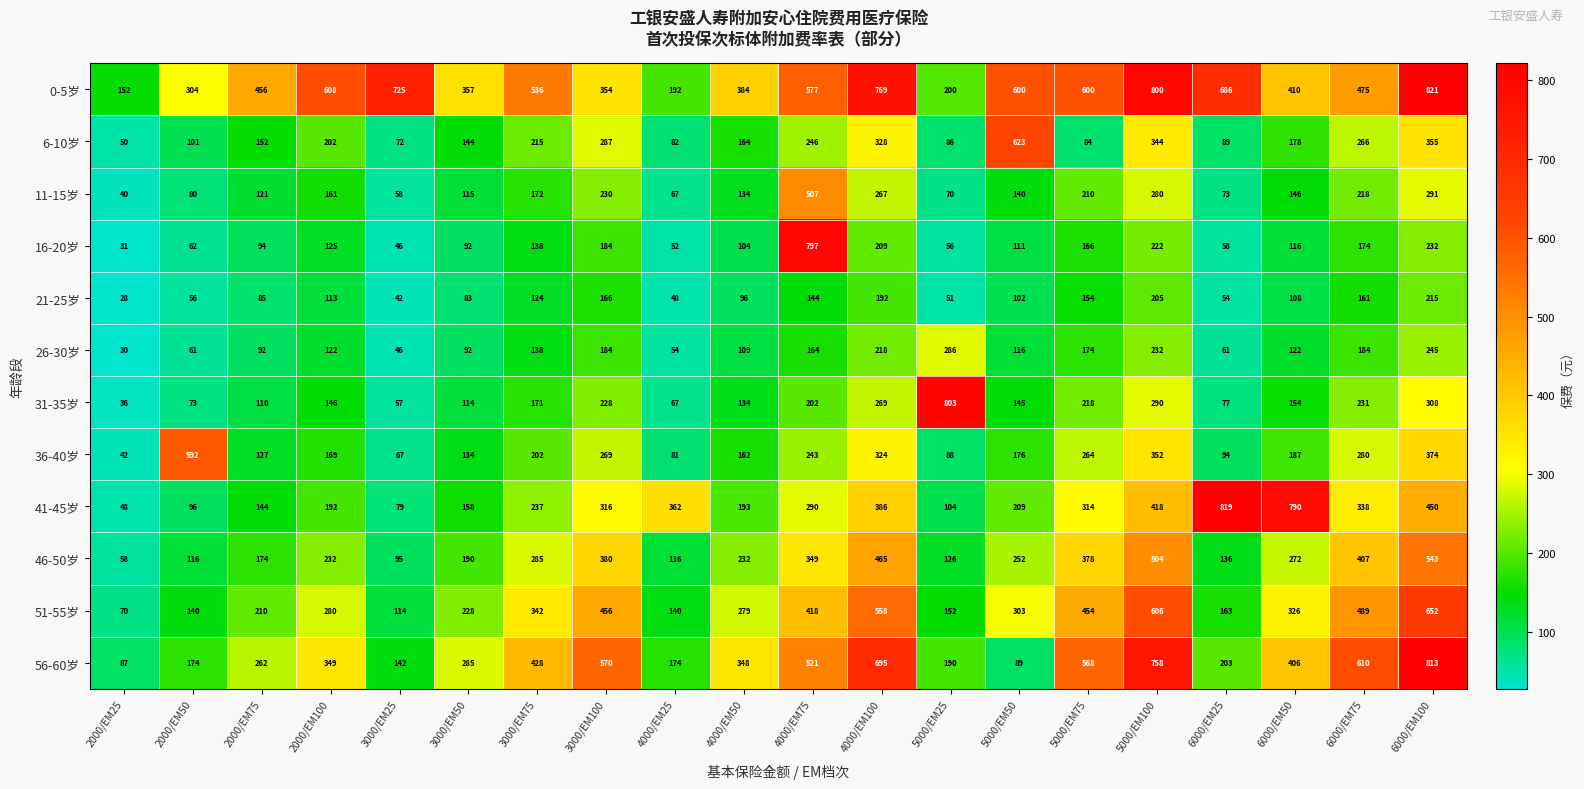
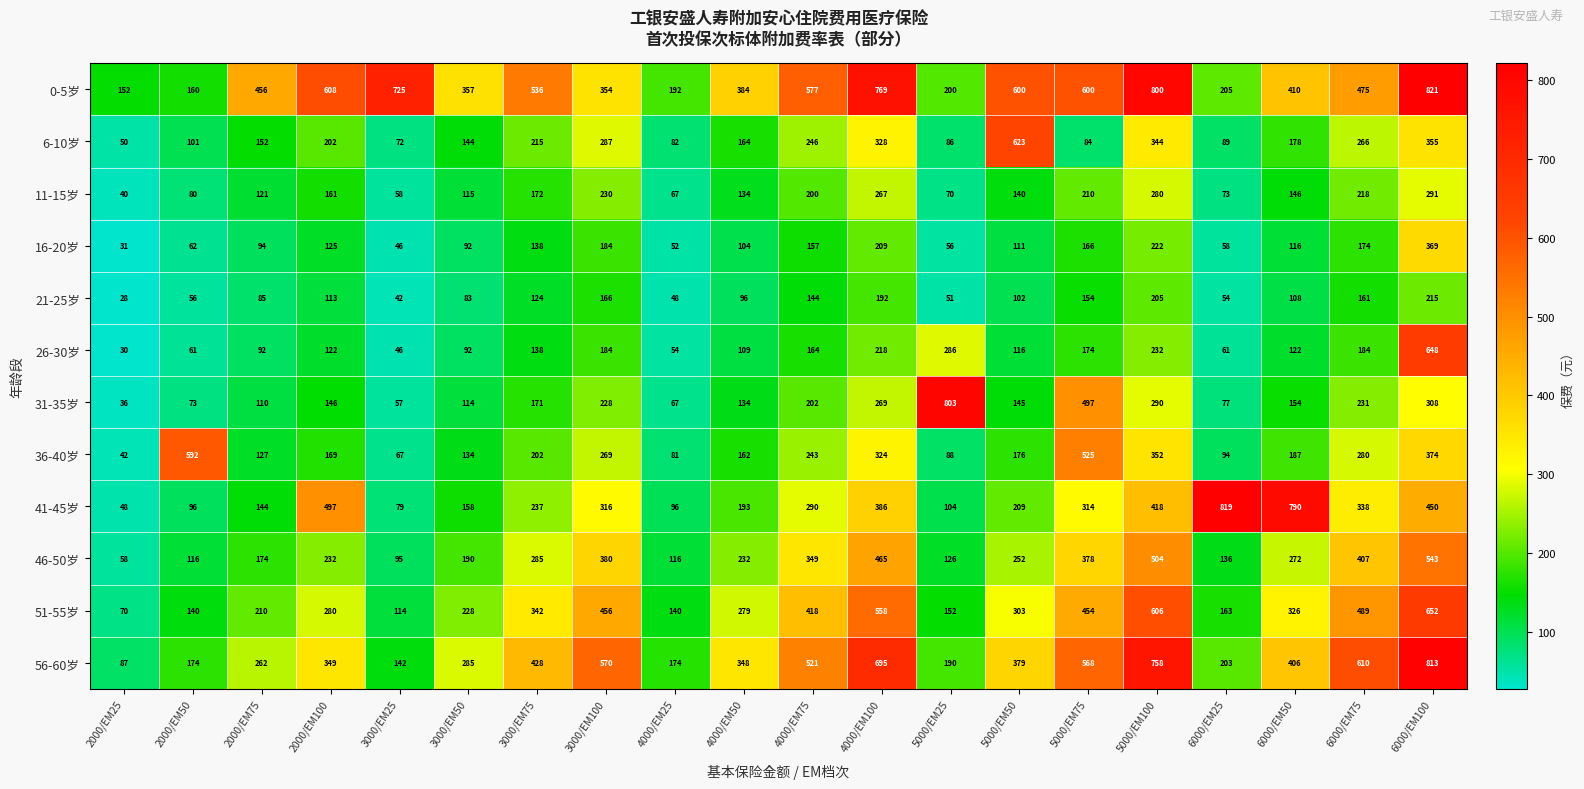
  {
    "0-5岁": {
      "2000/EM25": 152,
-     "2000/EM50": 304,
+     "2000/EM50": 160,
      "2000/EM75": 456,
      "2000/EM100": 608,
      "3000/EM25": 725,
      "3000/EM50": 357,
      "3000/EM75": 536,
      "3000/EM100": 354,
      "4000/EM25": 192,
      "4000/EM50": 384,
      "4000/EM75": 577,
      "4000/EM100": 769,
      "5000/EM25": 200,
      "5000/EM50": 600,
      "5000/EM75": 600,
      "5000/EM100": 800,
-     "6000/EM25": 686,
+     "6000/EM25": 205,
      "6000/EM50": 410,
      "6000/EM75": 475,
      "6000/EM100": 821
    },
    "11-15岁": {
      "2000/EM25": 40,
      "2000/EM50": 80,
      "2000/EM75": 121,
      "2000/EM100": 161,
      "3000/EM25": 58,
      "3000/EM50": 115,
      "3000/EM75": 172,
      "3000/EM100": 230,
      "4000/EM25": 67,
      "4000/EM50": 134,
-     "4000/EM75": 507,
+     "4000/EM75": 200,
      "4000/EM100": 267,
      "5000/EM25": 70,
      "5000/EM50": 140,
      "5000/EM75": 210,
      "5000/EM100": 280,
      "6000/EM25": 73,
      "6000/EM50": 146,
      "6000/EM75": 218,
      "6000/EM100": 291
    },
    "16-20岁": {
      "2000/EM25": 31,
      "2000/EM50": 62,
      "2000/EM75": 94,
      "2000/EM100": 125,
      "3000/EM25": 46,
      "3000/EM50": 92,
      "3000/EM75": 138,
      "3000/EM100": 184,
      "4000/EM25": 52,
      "4000/EM50": 104,
-     "4000/EM75": 797,
+     "4000/EM75": 157,
      "4000/EM100": 209,
      "5000/EM25": 56,
      "5000/EM50": 111,
      "5000/EM75": 166,
      "5000/EM100": 222,
      "6000/EM25": 58,
      "6000/EM50": 116,
      "6000/EM75": 174,
-     "6000/EM100": 232
+     "6000/EM100": 369
    },
    "26-30岁": {
      "2000/EM25": 30,
      "2000/EM50": 61,
      "2000/EM75": 92,
      "2000/EM100": 122,
      "3000/EM25": 46,
      "3000/EM50": 92,
      "3000/EM75": 138,
      "3000/EM100": 184,
      "4000/EM25": 54,
      "4000/EM50": 109,
      "4000/EM75": 164,
      "4000/EM100": 218,
      "5000/EM25": 286,
      "5000/EM50": 116,
      "5000/EM75": 174,
      "5000/EM100": 232,
      "6000/EM25": 61,
      "6000/EM50": 122,
      "6000/EM75": 184,
-     "6000/EM100": 245
+     "6000/EM100": 648
    },
    "31-35岁": {
      "2000/EM25": 36,
      "2000/EM50": 73,
      "2000/EM75": 110,
      "2000/EM100": 146,
      "3000/EM25": 57,
      "3000/EM50": 114,
      "3000/EM75": 171,
      "3000/EM100": 228,
      "4000/EM25": 67,
      "4000/EM50": 134,
      "4000/EM75": 202,
      "4000/EM100": 269,
      "5000/EM25": 803,
      "5000/EM50": 145,
-     "5000/EM75": 218,
+     "5000/EM75": 497,
      "5000/EM100": 290,
      "6000/EM25": 77,
      "6000/EM50": 154,
      "6000/EM75": 231,
      "6000/EM100": 308
    },
    "36-40岁": {
      "2000/EM25": 42,
      "2000/EM50": 592,
      "2000/EM75": 127,
      "2000/EM100": 169,
      "3000/EM25": 67,
      "3000/EM50": 134,
      "3000/EM75": 202,
      "3000/EM100": 269,
      "4000/EM25": 81,
      "4000/EM50": 162,
      "4000/EM75": 243,
      "4000/EM100": 324,
      "5000/EM25": 88,
      "5000/EM50": 176,
-     "5000/EM75": 264,
+     "5000/EM75": 525,
      "5000/EM100": 352,
      "6000/EM25": 94,
      "6000/EM50": 187,
      "6000/EM75": 280,
      "6000/EM100": 374
    },
    "41-45岁": {
      "2000/EM25": 48,
      "2000/EM50": 96,
      "2000/EM75": 144,
-     "2000/EM100": 192,
+     "2000/EM100": 497,
      "3000/EM25": 79,
      "3000/EM50": 158,
      "3000/EM75": 237,
      "3000/EM100": 316,
-     "4000/EM25": 362,
+     "4000/EM25": 96,
      "4000/EM50": 193,
      "4000/EM75": 290,
      "4000/EM100": 386,
      "5000/EM25": 104,
      "5000/EM50": 209,
      "5000/EM75": 314,
      "5000/EM100": 418,
      "6000/EM25": 819,
      "6000/EM50": 790,
      "6000/EM75": 338,
      "6000/EM100": 450
    },
    "56-60岁": {
      "2000/EM25": 87,
      "2000/EM50": 174,
      "2000/EM75": 262,
      "2000/EM100": 349,
      "3000/EM25": 142,
      "3000/EM50": 285,
      "3000/EM75": 428,
      "3000/EM100": 570,
      "4000/EM25": 174,
      "4000/EM50": 348,
      "4000/EM75": 521,
      "4000/EM100": 695,
      "5000/EM25": 190,
-     "5000/EM50": 89,
+     "5000/EM50": 379,
      "5000/EM75": 568,
      "5000/EM100": 758,
      "6000/EM25": 203,
      "6000/EM50": 406,
      "6000/EM75": 610,
      "6000/EM100": 813
    }
  }
